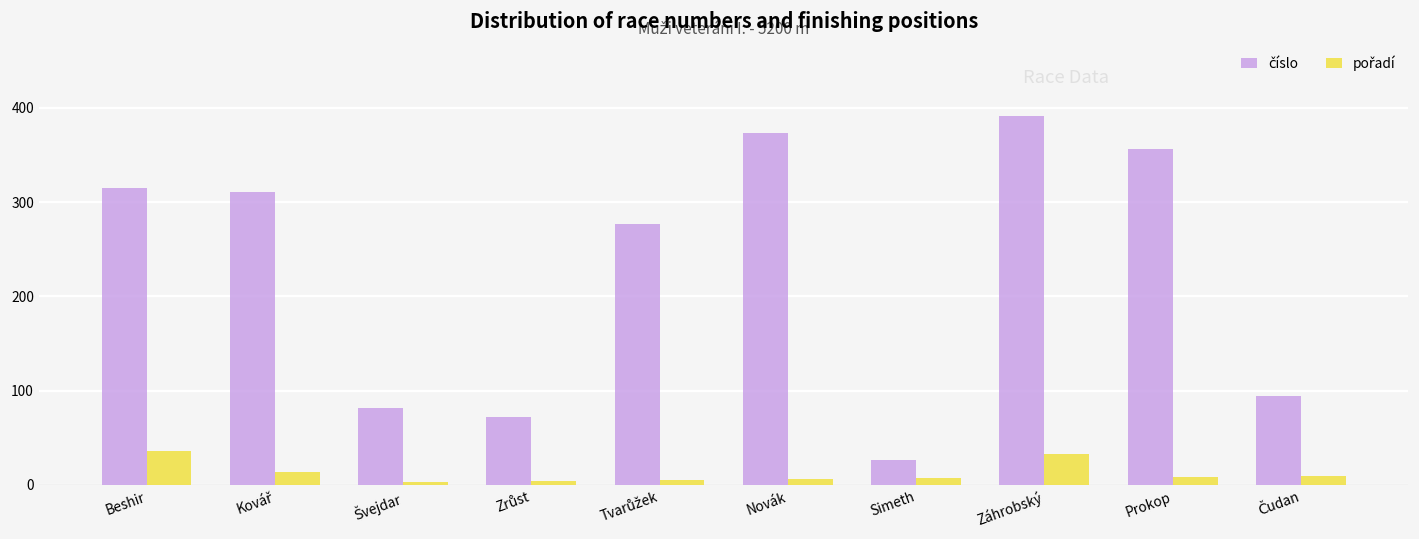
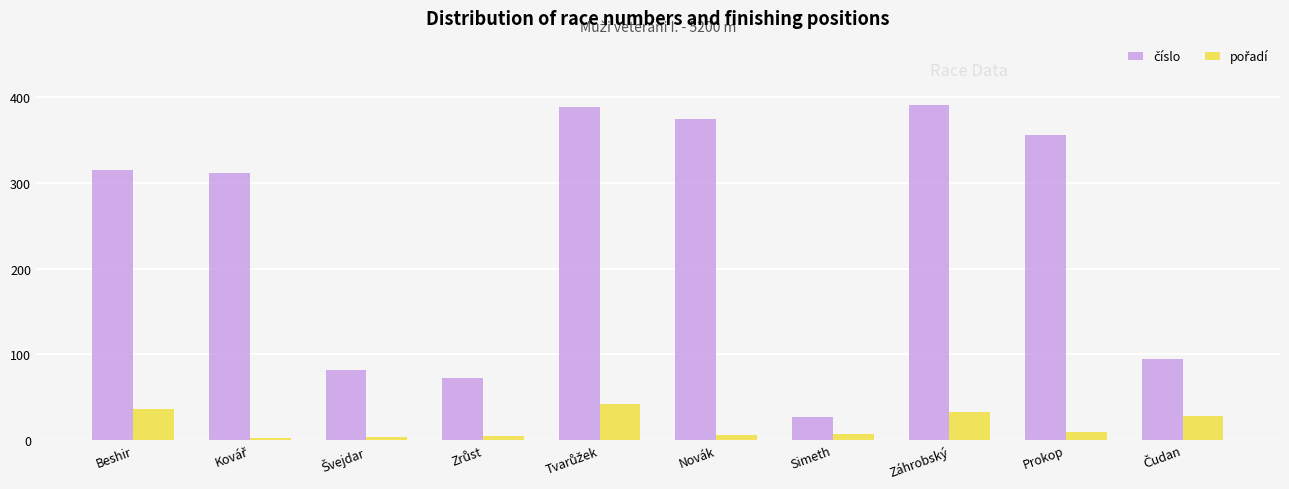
  {
    "číslo": {
      "Beshir": 320,
      "Kovář": 310,
      "Švejdar": 80,
      "Zrůst": 70,
-     "Tvarůžek": 280,
+     "Tvarůžek": 390,
      "Novák": 370,
      "Simeth": 30,
      "Záhrobský": 390,
      "Prokop": 360,
      "Čudan": 90
    },
    "pořadí": {
      "Beshir": 40,
-     "Kovář": 10,
+     "Kovář": 0,
      "Švejdar": 0,
      "Zrůst": 0,
-     "Tvarůžek": 10,
+     "Tvarůžek": 40,
      "Novák": 10,
      "Simeth": 10,
      "Záhrobský": 30,
      "Prokop": 10,
-     "Čudan": 10
+     "Čudan": 30
    }
  }
